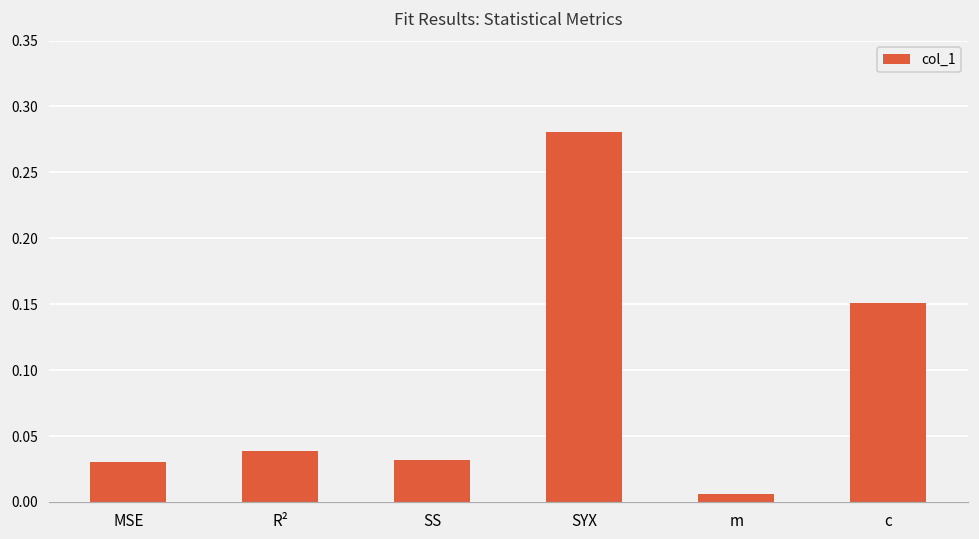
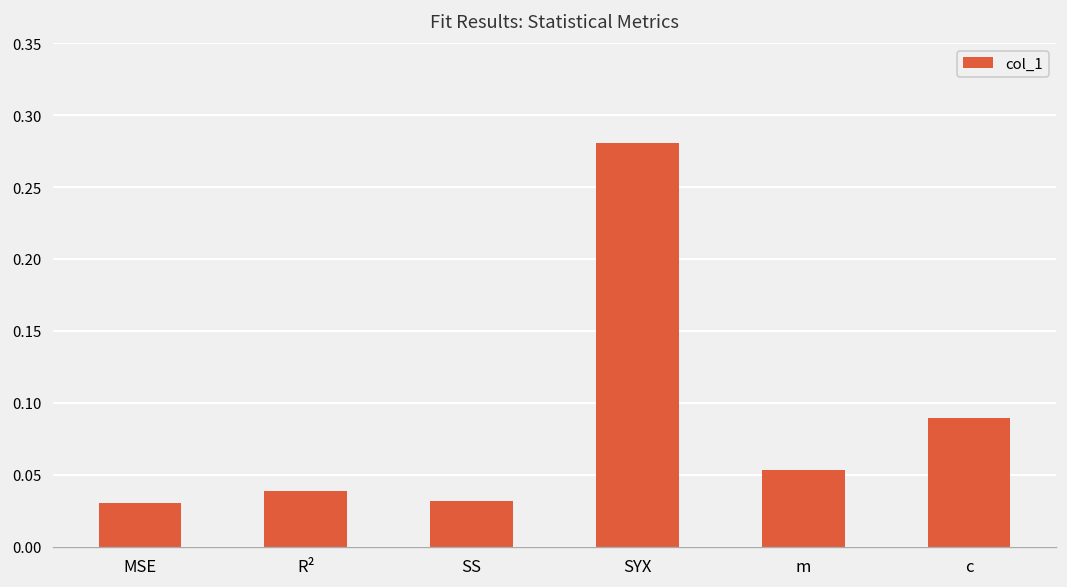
  {
    "MSE": 0.030,
    "R²": 0.039,
    "SS": 0.032,
    "SYX": 0.281,
-   "m": 0.006,
-   "c": 0.151
+   "m": 0.053,
+   "c": 0.089
  }
